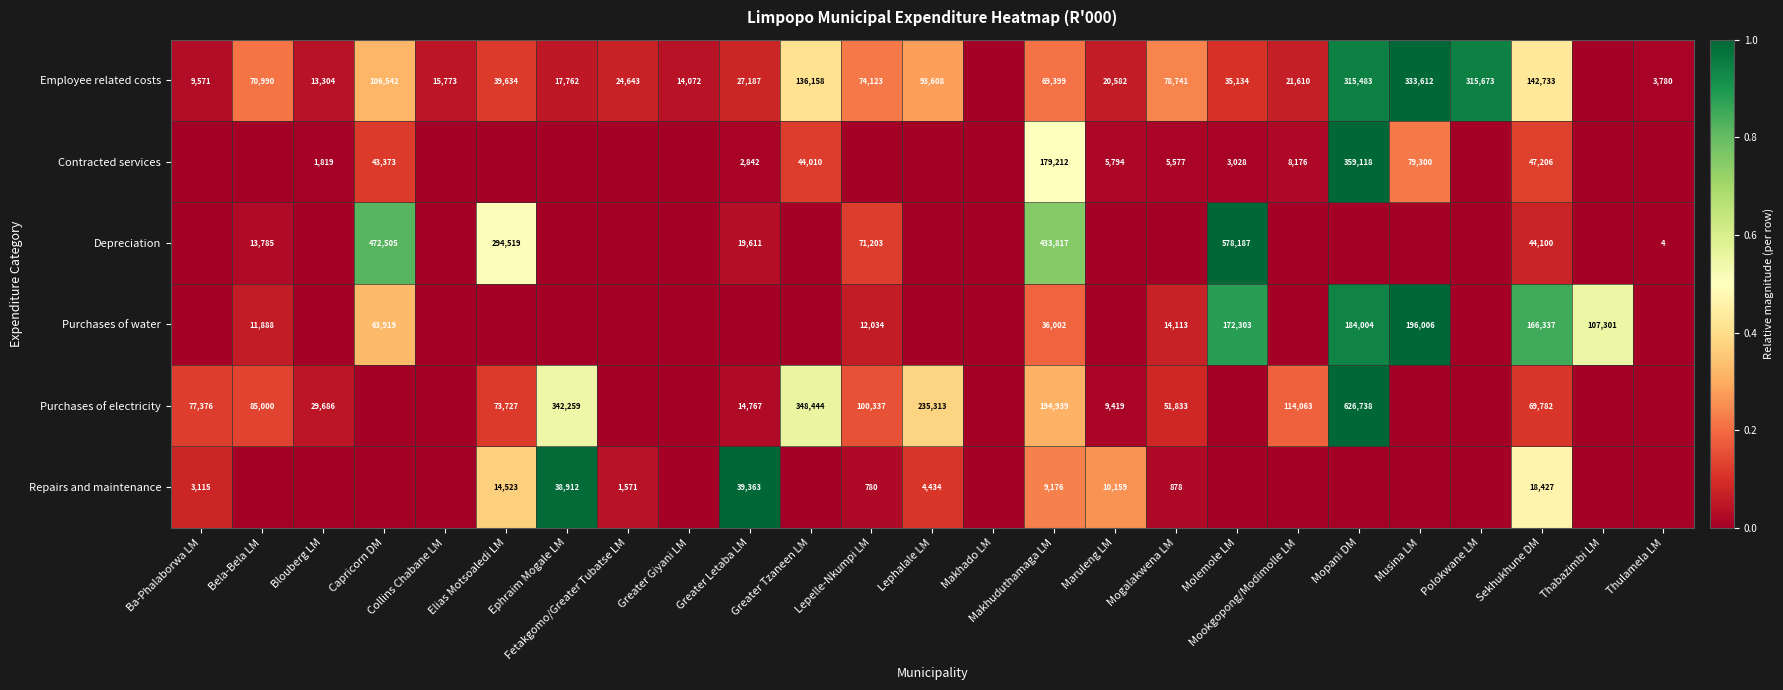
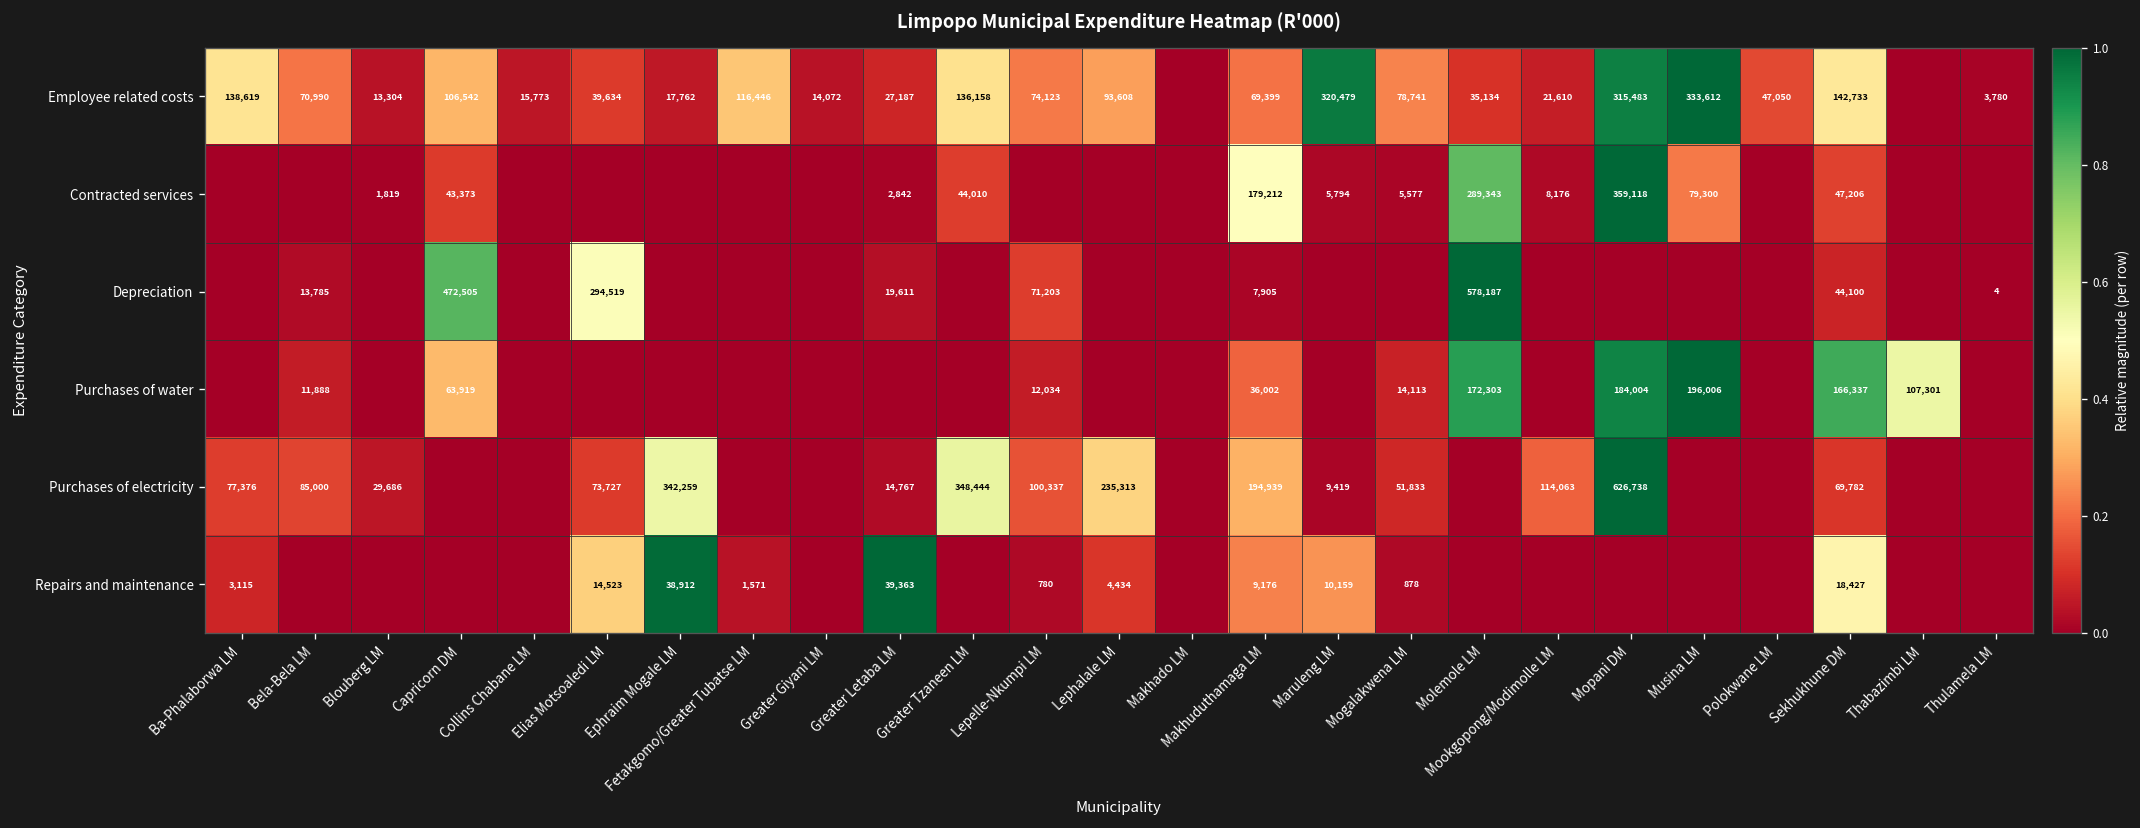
  {
    "Employee related costs": {
-     "Ba-Phalaborwa LM": "9,571",
+     "Ba-Phalaborwa LM": "138,619",
      "Bela-Bela LM": "70,990",
      "Blouberg LM": "13,304",
      "Capricorn DM": "106,542",
      "Collins Chabane LM": "15,773",
      "Elias Motsoaledi LM": "39,634",
      "Ephraim Mogale LM": "17,762",
-     "Fetakgomo/Greater Tubatse LM": "24,643",
+     "Fetakgomo/Greater Tubatse LM": "116,446",
      "Greater Giyani LM": "14,072",
      "Greater Letaba LM": "27,187",
      "Greater Tzaneen LM": "136,158",
      "Lepelle-Nkumpi LM": "74,123",
      "Lephalale LM": "93,608",
      "Makhuduthamaga LM": "69,399",
-     "Maruleng LM": "20,582",
+     "Maruleng LM": "320,479",
      "Mogalakwena LM": "78,741",
      "Molemole LM": "35,134",
      "Mookgopong/Modimolle LM": "21,610",
      "Mopani DM": "315,483",
      "Musina LM": "333,612",
-     "Polokwane LM": "315,673",
+     "Polokwane LM": "47,050",
      "Sekhukhune DM": "142,733",
      "Thulamela LM": "3,780"
    },
    "Contracted services": {
      "Blouberg LM": "1,819",
      "Capricorn DM": "43,373",
      "Greater Letaba LM": "2,842",
      "Greater Tzaneen LM": "44,010",
      "Makhuduthamaga LM": "179,212",
      "Maruleng LM": "5,794",
      "Mogalakwena LM": "5,577",
-     "Molemole LM": "3,028",
+     "Molemole LM": "289,343",
      "Mookgopong/Modimolle LM": "8,176",
      "Mopani DM": "359,118",
      "Musina LM": "79,300",
      "Sekhukhune DM": "47,206"
    },
    "Depreciation": {
      "Bela-Bela LM": "13,785",
      "Capricorn DM": "472,505",
      "Elias Motsoaledi LM": "294,519",
      "Greater Letaba LM": "19,611",
      "Lepelle-Nkumpi LM": "71,203",
-     "Makhuduthamaga LM": "433,817",
+     "Makhuduthamaga LM": "7,905",
      "Molemole LM": "578,187",
      "Sekhukhune DM": "44,100",
      "Thulamela LM": "4"
    },
    "Purchases of water": {
      "Bela-Bela LM": "11,888",
      "Capricorn DM": "63,919",
      "Lepelle-Nkumpi LM": "12,034",
      "Makhuduthamaga LM": "36,002",
      "Mogalakwena LM": "14,113",
      "Molemole LM": "172,303",
      "Mopani DM": "184,004",
      "Musina LM": "196,006",
      "Sekhukhune DM": "166,337",
      "Thabazimbi LM": "107,301"
    },
    "Purchases of electricity": {
      "Ba-Phalaborwa LM": "77,376",
      "Bela-Bela LM": "85,000",
      "Blouberg LM": "29,686",
      "Elias Motsoaledi LM": "73,727",
      "Ephraim Mogale LM": "342,259",
      "Greater Letaba LM": "14,767",
      "Greater Tzaneen LM": "348,444",
      "Lepelle-Nkumpi LM": "100,337",
      "Lephalale LM": "235,313",
      "Makhuduthamaga LM": "194,939",
      "Maruleng LM": "9,419",
      "Mogalakwena LM": "51,833",
      "Mookgopong/Modimolle LM": "114,063",
      "Mopani DM": "626,738",
      "Sekhukhune DM": "69,782"
    },
    "Repairs and maintenance": {
      "Ba-Phalaborwa LM": "3,115",
      "Elias Motsoaledi LM": "14,523",
      "Ephraim Mogale LM": "38,912",
      "Fetakgomo/Greater Tubatse LM": "1,571",
      "Greater Letaba LM": "39,363",
      "Lepelle-Nkumpi LM": "780",
      "Lephalale LM": "4,434",
      "Makhuduthamaga LM": "9,176",
      "Maruleng LM": "10,159",
      "Mogalakwena LM": "878",
      "Sekhukhune DM": "18,427"
    }
  }
